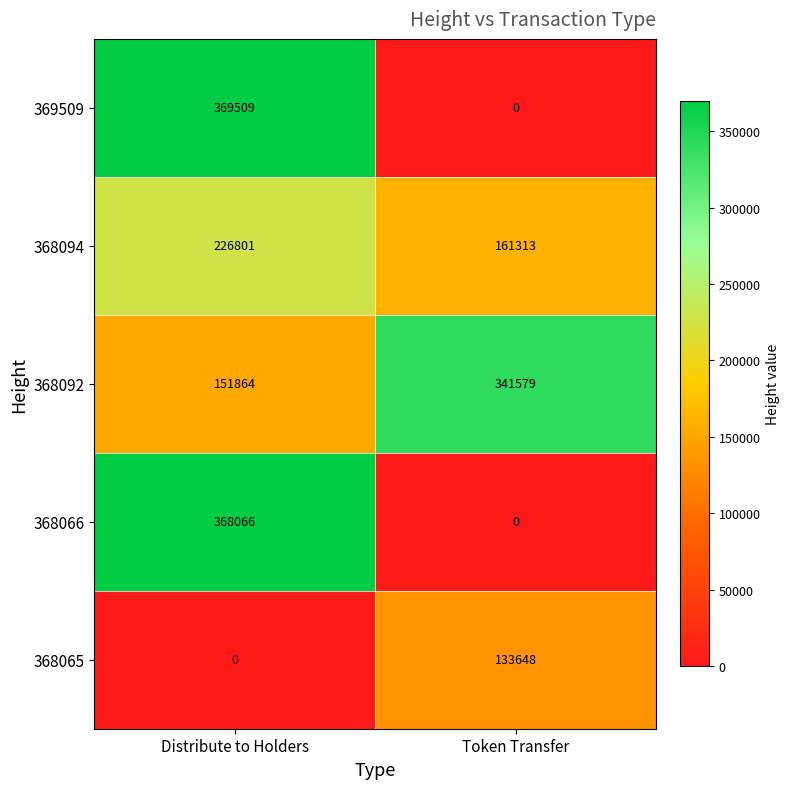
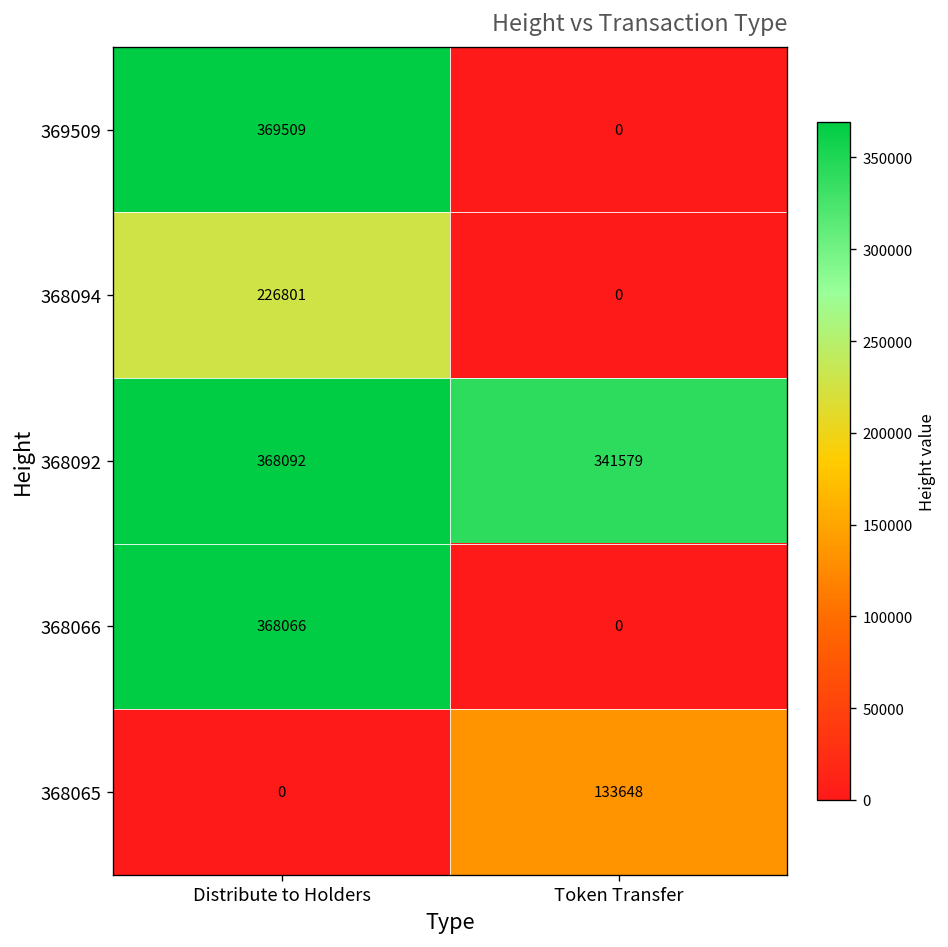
  {
    "369509": {
      "Distribute to Holders": 369509,
      "Token Transfer": 0
    },
    "368094": {
      "Distribute to Holders": 226801,
-     "Token Transfer": 161313
+     "Token Transfer": 0
    },
    "368092": {
-     "Distribute to Holders": 151864,
+     "Distribute to Holders": 368092,
      "Token Transfer": 341579
    },
    "368066": {
      "Distribute to Holders": 368066,
      "Token Transfer": 0
    },
    "368065": {
      "Distribute to Holders": 0,
      "Token Transfer": 133648
    }
  }
